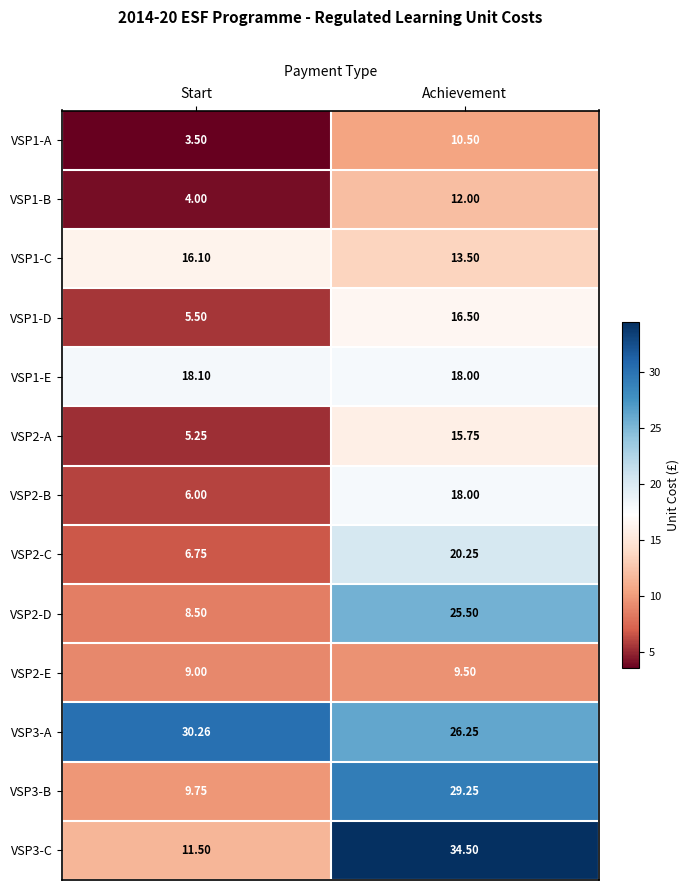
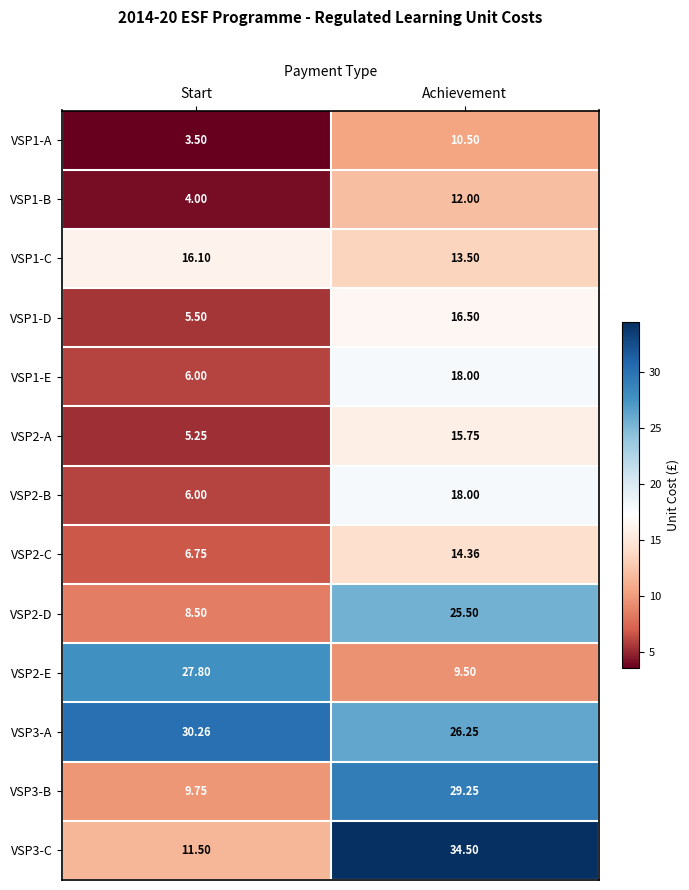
  {
    "VSP1-A": {
      "Start": 3.50,
      "Achievement": 10.50
    },
    "VSP1-B": {
      "Start": 4.00,
      "Achievement": 12.00
    },
    "VSP1-C": {
      "Start": 16.10,
      "Achievement": 13.50
    },
    "VSP1-D": {
      "Start": 5.50,
      "Achievement": 16.50
    },
    "VSP1-E": {
-     "Start": 18.10,
+     "Start": 6.00,
      "Achievement": 18.00
    },
    "VSP2-A": {
      "Start": 5.25,
      "Achievement": 15.75
    },
    "VSP2-B": {
      "Start": 6.00,
      "Achievement": 18.00
    },
    "VSP2-C": {
      "Start": 6.75,
-     "Achievement": 20.25
+     "Achievement": 14.36
    },
    "VSP2-D": {
      "Start": 8.50,
      "Achievement": 25.50
    },
    "VSP2-E": {
-     "Start": 9.00,
+     "Start": 27.80,
      "Achievement": 9.50
    },
    "VSP3-A": {
      "Start": 30.26,
      "Achievement": 26.25
    },
    "VSP3-B": {
      "Start": 9.75,
      "Achievement": 29.25
    },
    "VSP3-C": {
      "Start": 11.50,
      "Achievement": 34.50
    }
  }
